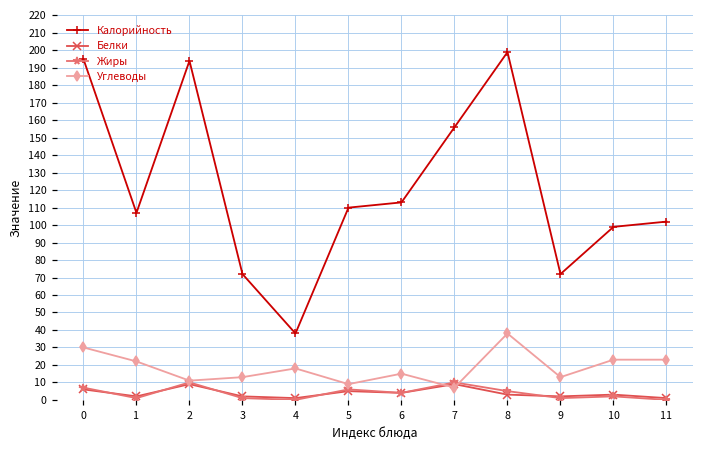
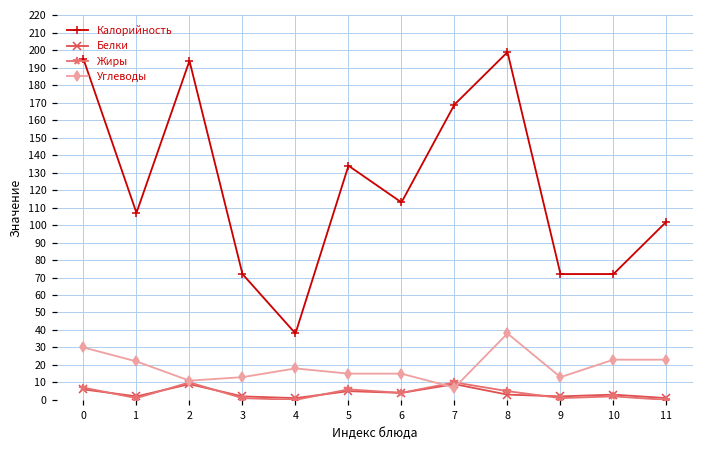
  {
    "Калорийность": {
      "0": 195,
      "1": 107,
      "2": 194,
      "3": 72,
      "4": 38,
-     "5": 110,
+     "5": 134,
      "6": 113,
-     "7": 156,
+     "7": 169,
      "8": 199,
      "9": 72,
-     "10": 99,
+     "10": 72,
      "11": 102
    },
    "Углеводы": {
      "0": 30,
      "1": 22,
      "3": 13,
      "4": 18,
-     "5": 9,
+     "5": 15,
      "6": 15,
      "7": 7,
      "8": 38,
      "9": 13,
      "10": 23,
      "11": 23
    }
  }
